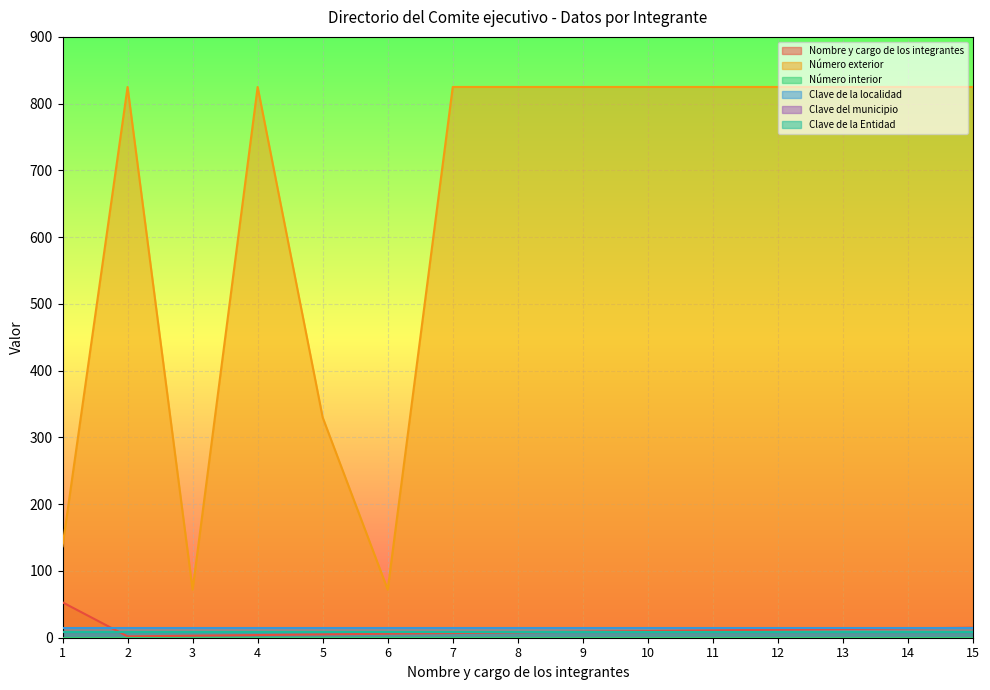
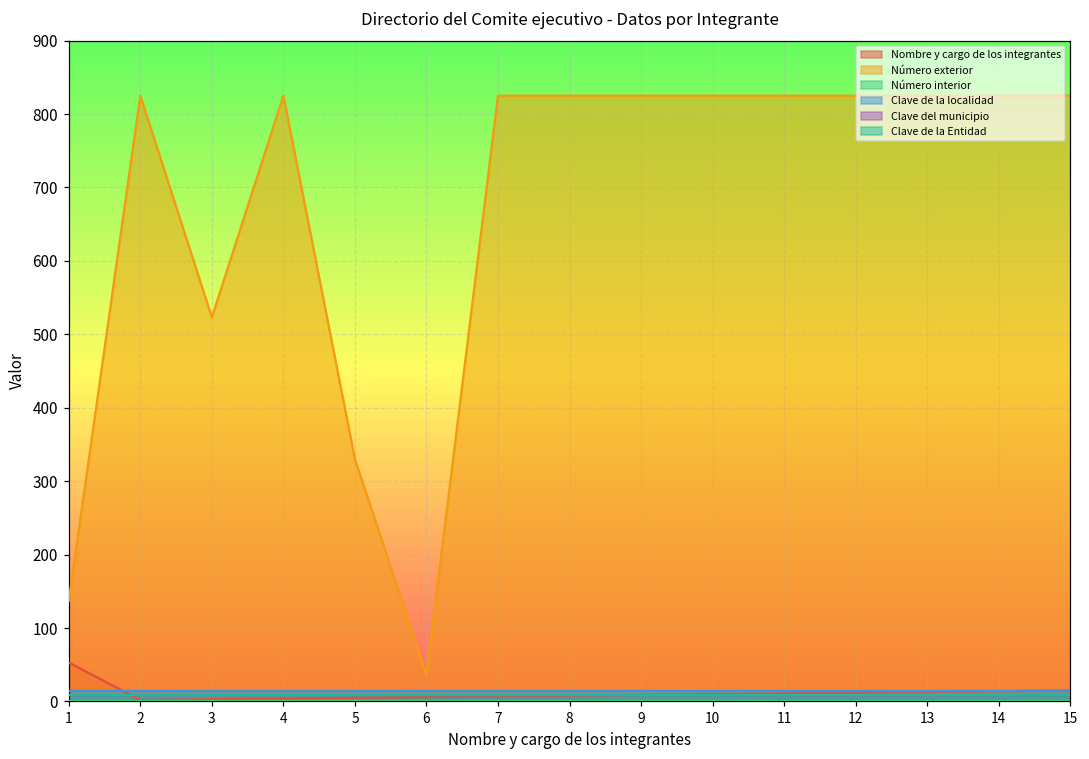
  {
    "Nombre y cargo de los integrantes": {
      "1": 50,
      "4": 0,
      "5": 10
    },
    "Número exterior": {
      "1": 140,
      "2": 830,
-     "3": 70,
+     "3": 520,
      "4": 830,
      "5": 330,
-     "6": 70,
+     "6": 40,
      "7": 830,
      "8": 830,
      "9": 830,
      "10": 830,
      "11": 830,
      "12": 830,
      "15": 830
    }
  }
